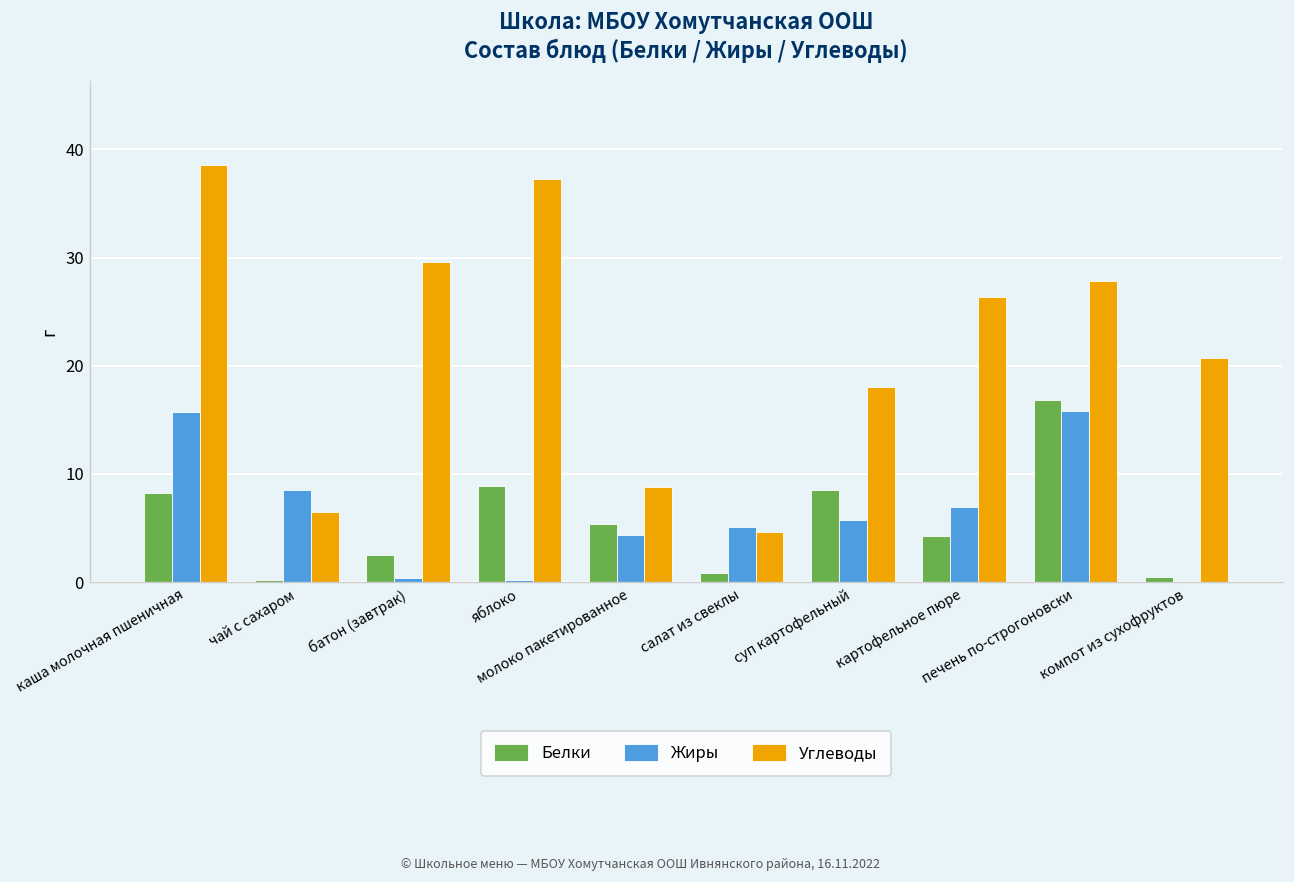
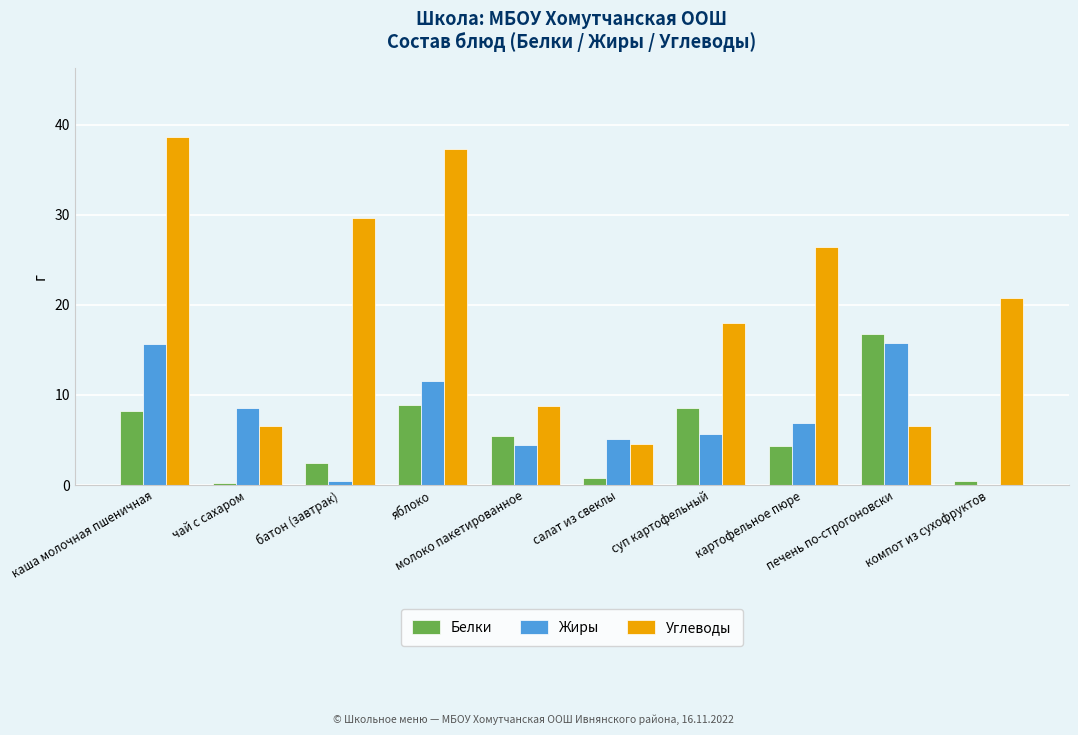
  {
    "Белки": {
      "каша молочная пшеничная": 8,
      "батон (завтрак)": 3,
      "яблоко": 9,
      "молоко пакетированное": 5,
      "салат из свеклы": 1,
      "суп картофельный": 9,
      "картофельное пюре": 4,
      "печень по-строгоновски": 17,
      "компот из сухофруктов": 1
    },
    "Жиры": {
      "каша молочная пшеничная": 16,
      "чай с сахаром": 9,
      "батон (завтрак)": 0,
-     "яблоко": 0,
+     "яблоко": 12,
      "молоко пакетированное": 4,
      "салат из свеклы": 5,
      "суп картофельный": 6,
      "картофельное пюре": 7,
      "печень по-строгоновски": 16,
      "компот из сухофруктов": 0
    },
    "Углеводы": {
      "каша молочная пшеничная": 39,
      "чай с сахаром": 7,
      "батон (завтрак)": 30,
      "яблоко": 37,
      "молоко пакетированное": 9,
      "салат из свеклы": 5,
      "суп картофельный": 18,
      "картофельное пюре": 26,
-     "печень по-строгоновски": 28,
+     "печень по-строгоновски": 7,
      "компот из сухофруктов": 21
    }
  }
